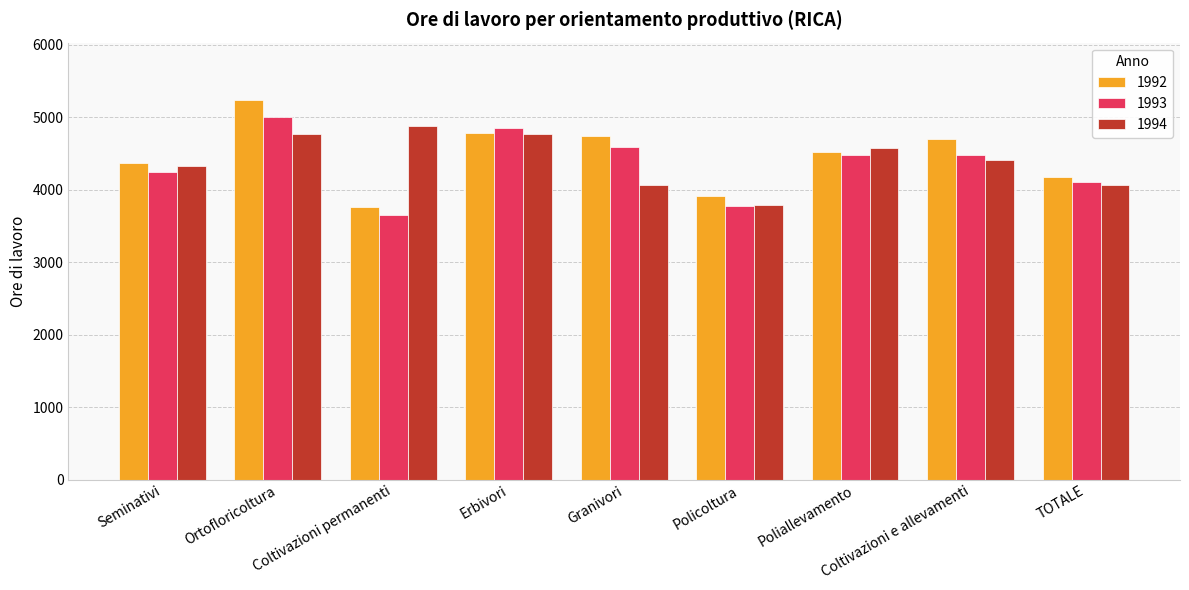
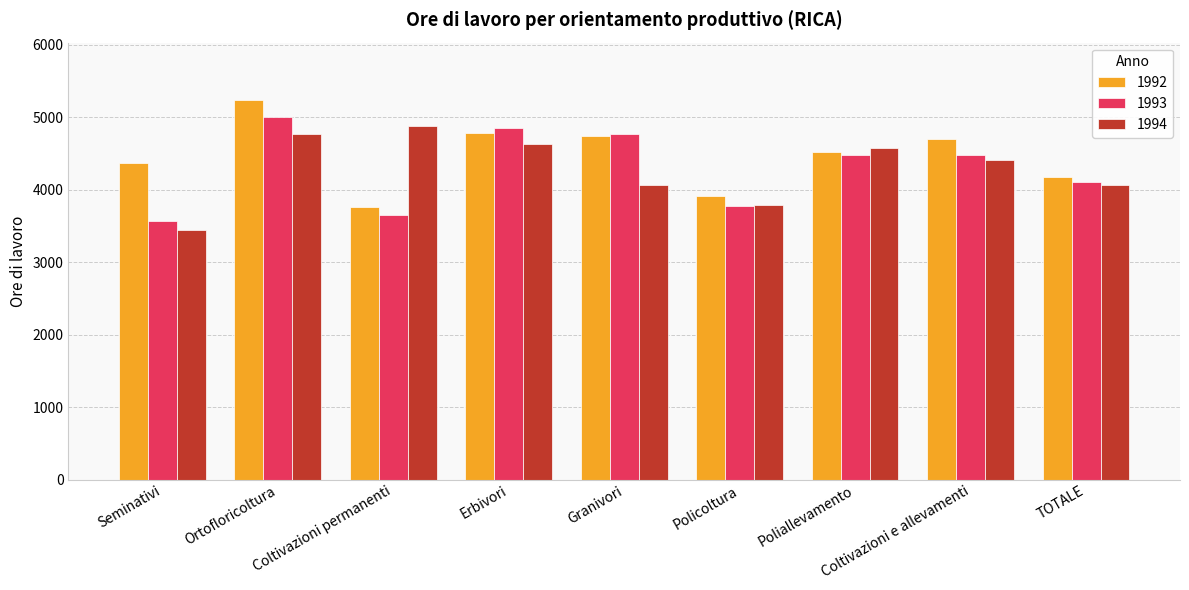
  {
    "1992": {
      "Seminativi": 4400,
      "Ortofloricoltura": 5200,
      "Coltivazioni permanenti": 3800,
      "Erbivori": 4800,
      "Granivori": 4700,
      "Policoltura": 3900,
      "Poliallevamento": 4500,
      "Coltivazioni e allevamenti": 4700,
      "TOTALE": 4200
    },
    "1993": {
-     "Seminativi": 4200,
+     "Seminativi": 3600,
      "Ortofloricoltura": 5000,
      "Coltivazioni permanenti": 3700,
      "Erbivori": 4800,
-     "Granivori": 4600,
+     "Granivori": 4800,
      "Policoltura": 3800,
      "Poliallevamento": 4500,
      "Coltivazioni e allevamenti": 4500,
      "TOTALE": 4100
    },
    "1994": {
-     "Seminativi": 4300,
+     "Seminativi": 3400,
      "Ortofloricoltura": 4800,
      "Coltivazioni permanenti": 4900,
-     "Erbivori": 4800,
+     "Erbivori": 4600,
      "Granivori": 4100,
      "Policoltura": 3800,
      "Poliallevamento": 4600,
      "Coltivazioni e allevamenti": 4400,
      "TOTALE": 4100
    }
  }
